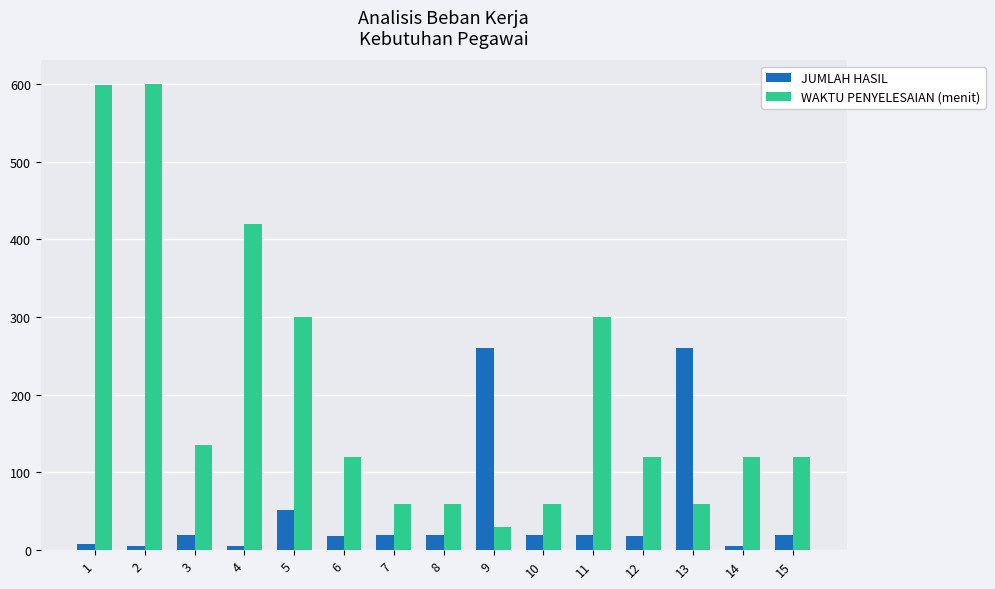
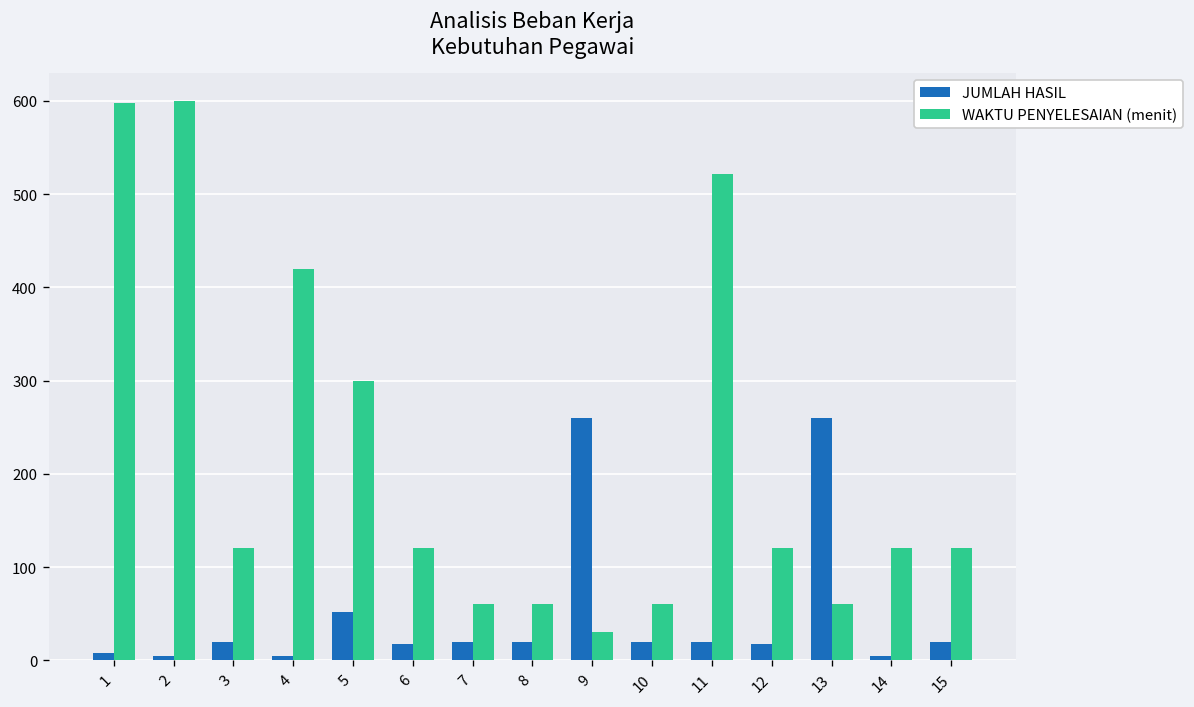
  {
    "JUMLAH HASIL": {
      "1": 10,
      "2": 10,
      "3": 20,
      "4": 10,
      "5": 50,
      "6": 20,
      "7": 20,
      "8": 20,
      "9": 260,
      "10": 20,
      "11": 20,
      "12": 20,
      "13": 260,
      "14": 10,
      "15": 20
    },
    "WAKTU PENYELESAIAN (menit)": {
      "1": 600,
      "2": 600,
-     "3": 140,
+     "3": 120,
      "4": 420,
      "5": 300,
      "6": 120,
      "7": 60,
      "8": 60,
      "9": 30,
      "10": 60,
-     "11": 300,
+     "11": 520,
      "12": 120,
      "13": 60,
      "14": 120,
      "15": 120
    }
  }
